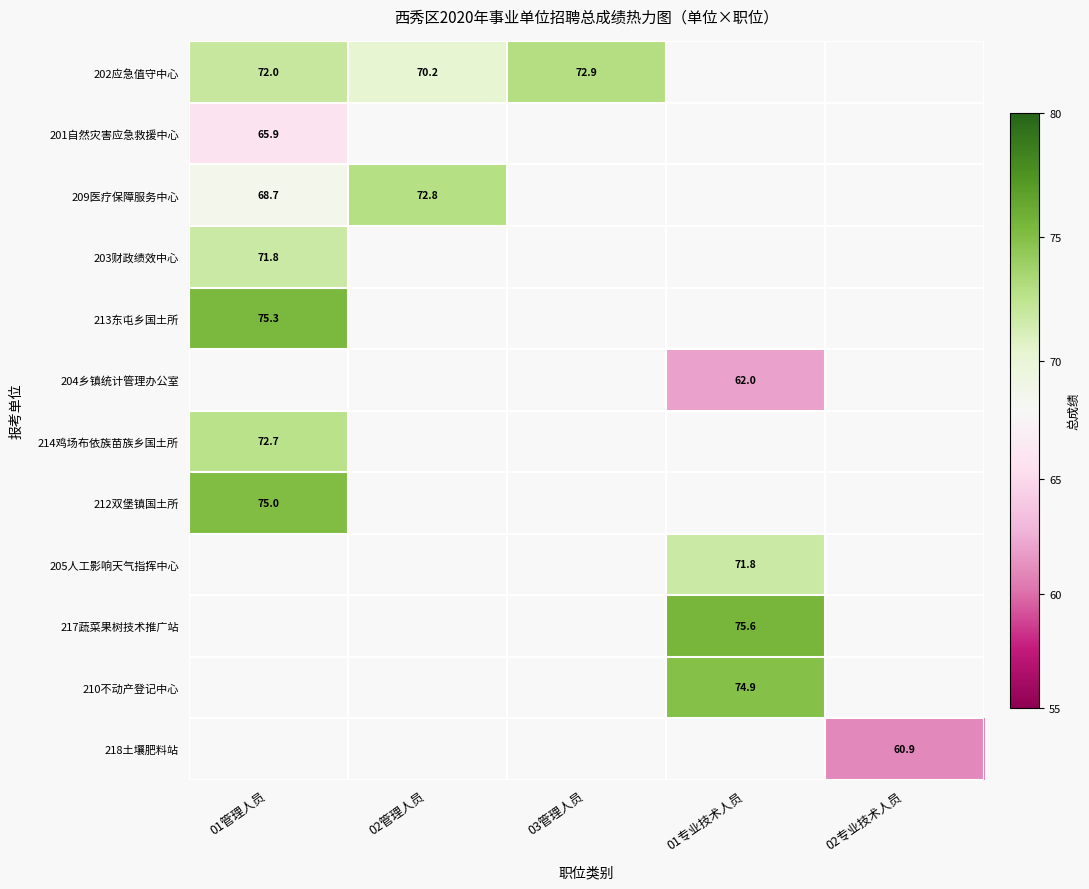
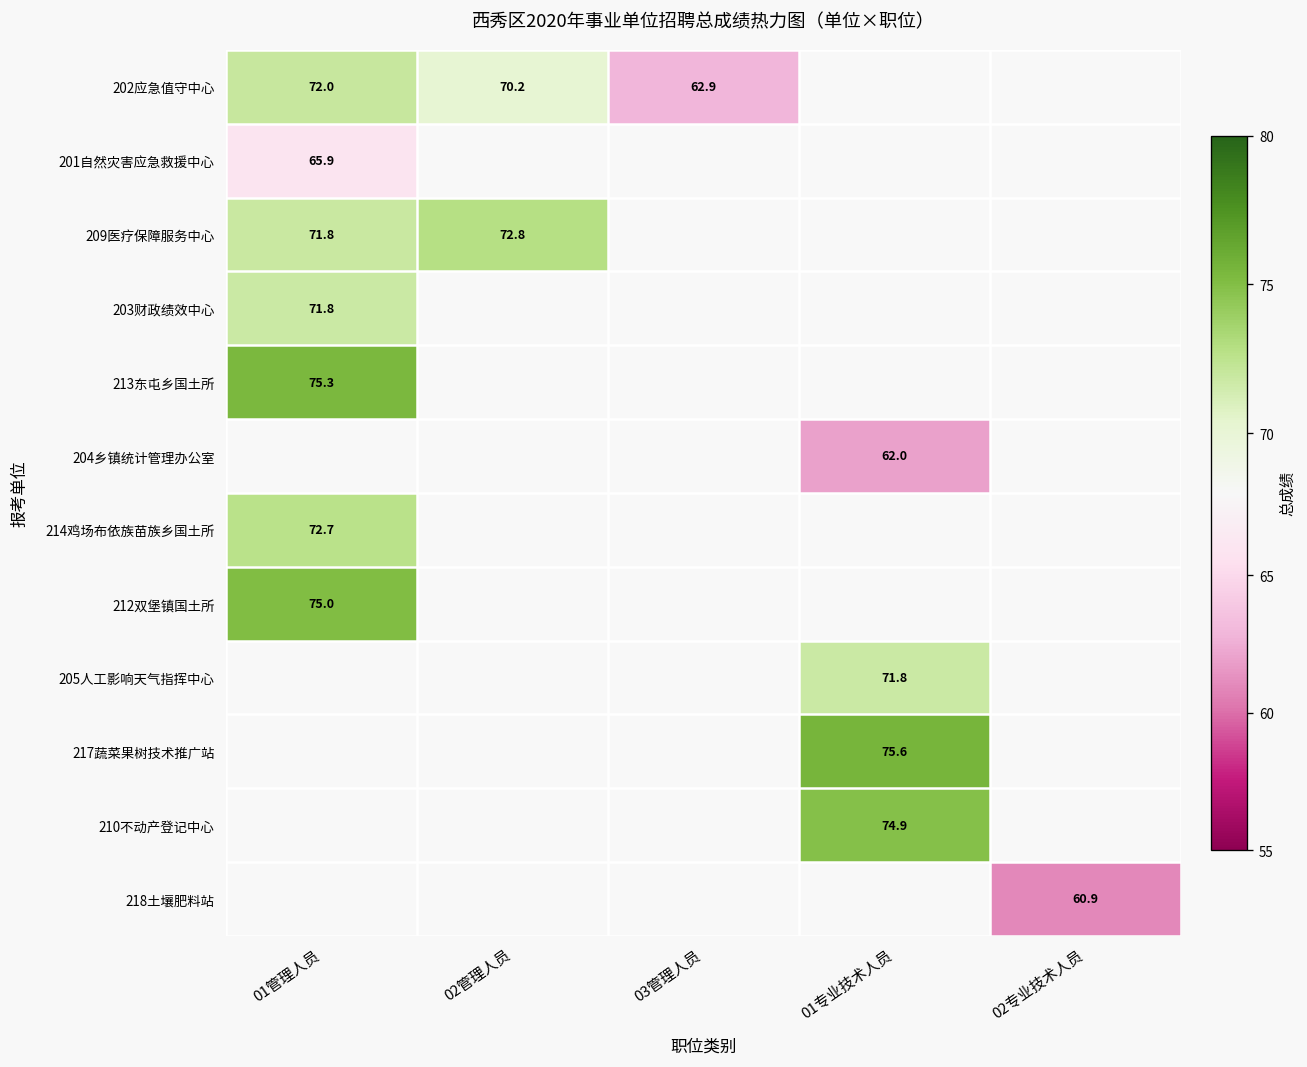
  {
    "202应急值守中心": {
      "01管理人员": 72.0,
      "02管理人员": 70.2,
-     "03管理人员": 72.9
+     "03管理人员": 62.9
    },
    "201自然灾害应急救援中心": {
      "01管理人员": 65.9
    },
    "209医疗保障服务中心": {
-     "01管理人员": 68.7,
+     "01管理人员": 71.8,
      "02管理人员": 72.8
    },
    "203财政绩效中心": {
      "01管理人员": 71.8
    },
    "213东屯乡国土所": {
      "01管理人员": 75.3
    },
    "204乡镇统计管理办公室": {
      "01专业技术人员": 62.0
    },
    "214鸡场布依族苗族乡国土所": {
      "01管理人员": 72.7
    },
    "212双堡镇国土所": {
      "01管理人员": 75.0
    },
    "205人工影响天气指挥中心": {
      "01专业技术人员": 71.8
    },
    "217蔬菜果树技术推广站": {
      "01专业技术人员": 75.6
    },
    "210不动产登记中心": {
      "01专业技术人员": 74.9
    },
    "218土壤肥料站": {
      "02专业技术人员": 60.9
    }
  }
